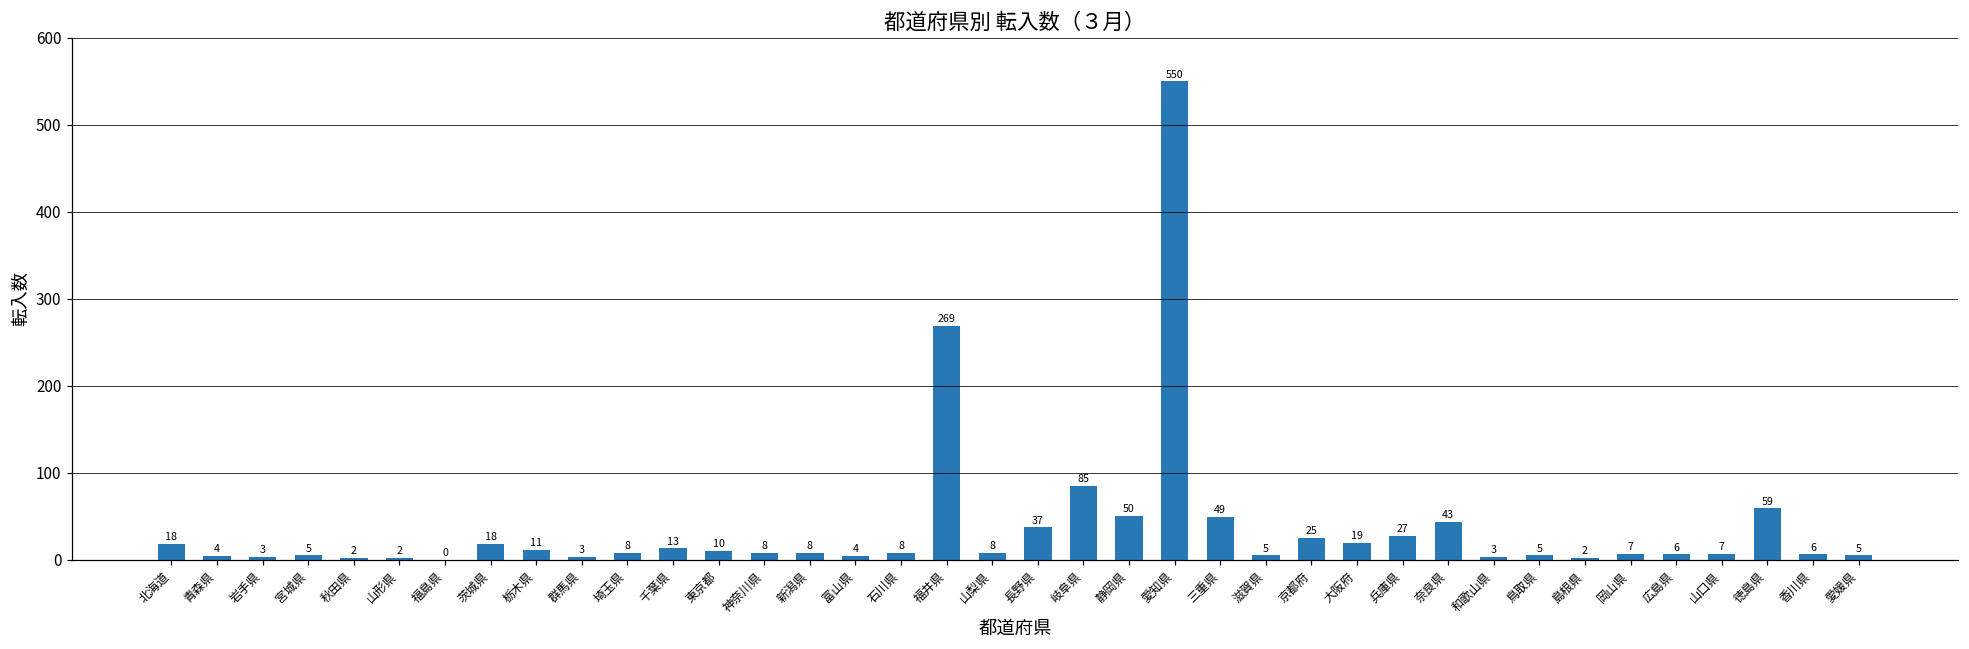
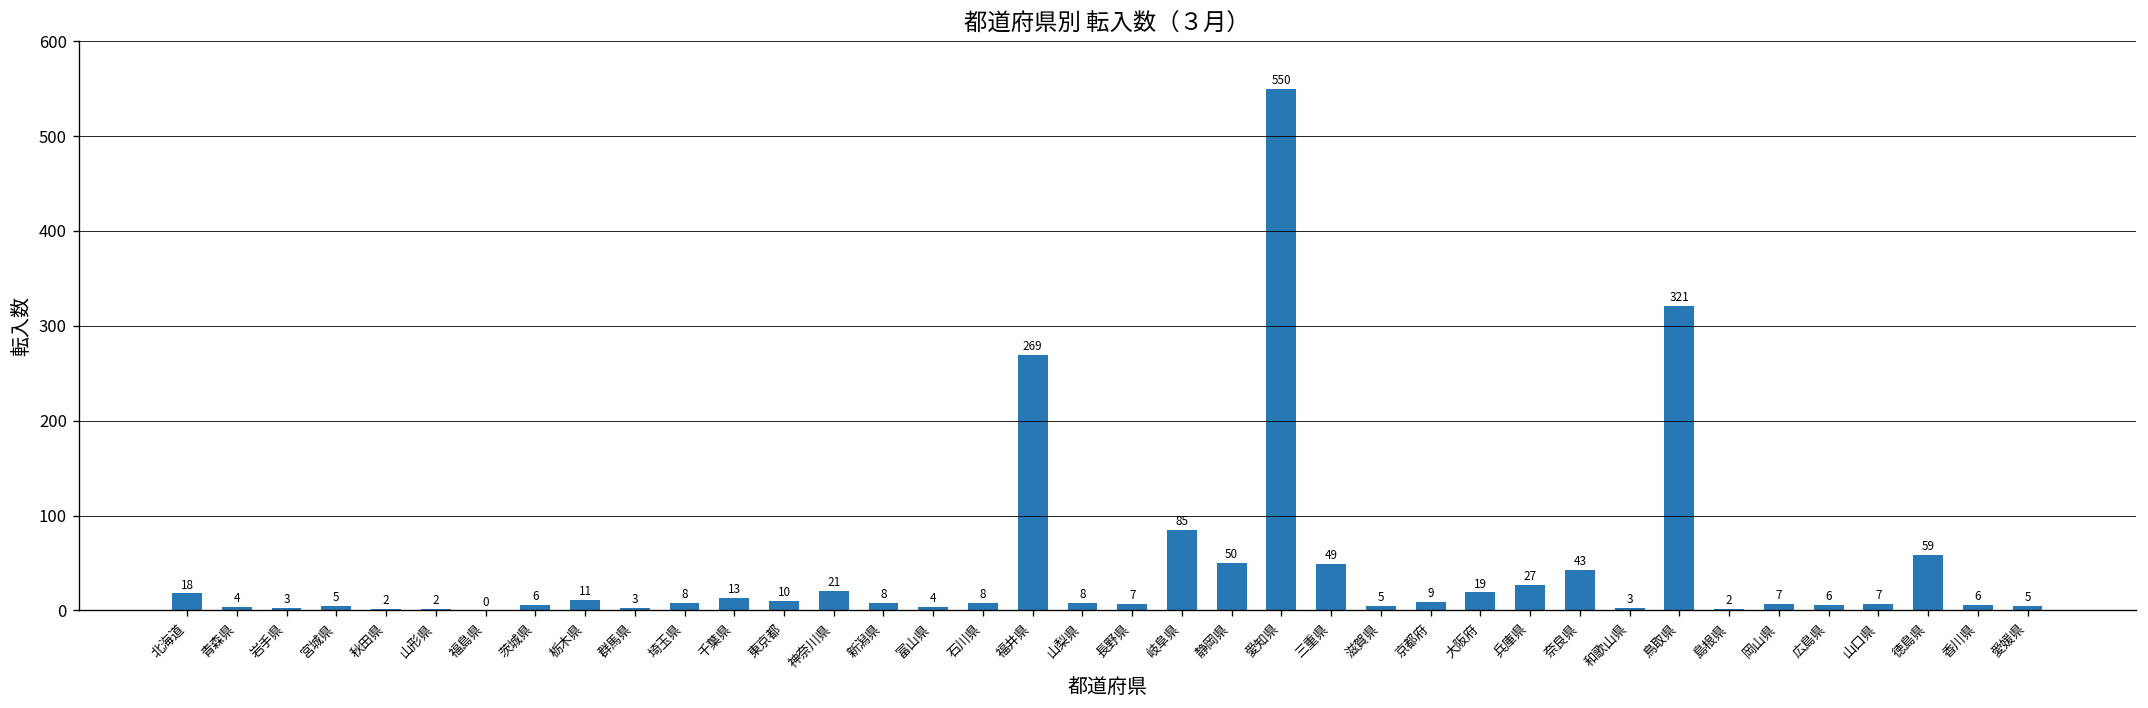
  {
    "北海道": 18,
    "青森県": 4,
    "岩手県": 3,
    "宮城県": 5,
    "秋田県": 2,
    "山形県": 2,
    "福島県": 0,
-   "茨城県": 18,
+   "茨城県": 6,
    "栃木県": 11,
    "群馬県": 3,
    "埼玉県": 8,
    "千葉県": 13,
    "東京都": 10,
-   "神奈川県": 8,
+   "神奈川県": 21,
    "新潟県": 8,
    "富山県": 4,
    "石川県": 8,
    "福井県": 269,
    "山梨県": 8,
-   "長野県": 37,
+   "長野県": 7,
    "岐阜県": 85,
    "静岡県": 50,
    "愛知県": 550,
    "三重県": 49,
    "滋賀県": 5,
-   "京都府": 25,
+   "京都府": 9,
    "大阪府": 19,
    "兵庫県": 27,
    "奈良県": 43,
    "和歌山県": 3,
-   "鳥取県": 5,
+   "鳥取県": 321,
    "島根県": 2,
    "岡山県": 7,
    "広島県": 6,
    "山口県": 7,
    "徳島県": 59,
    "香川県": 6,
    "愛媛県": 5
  }
